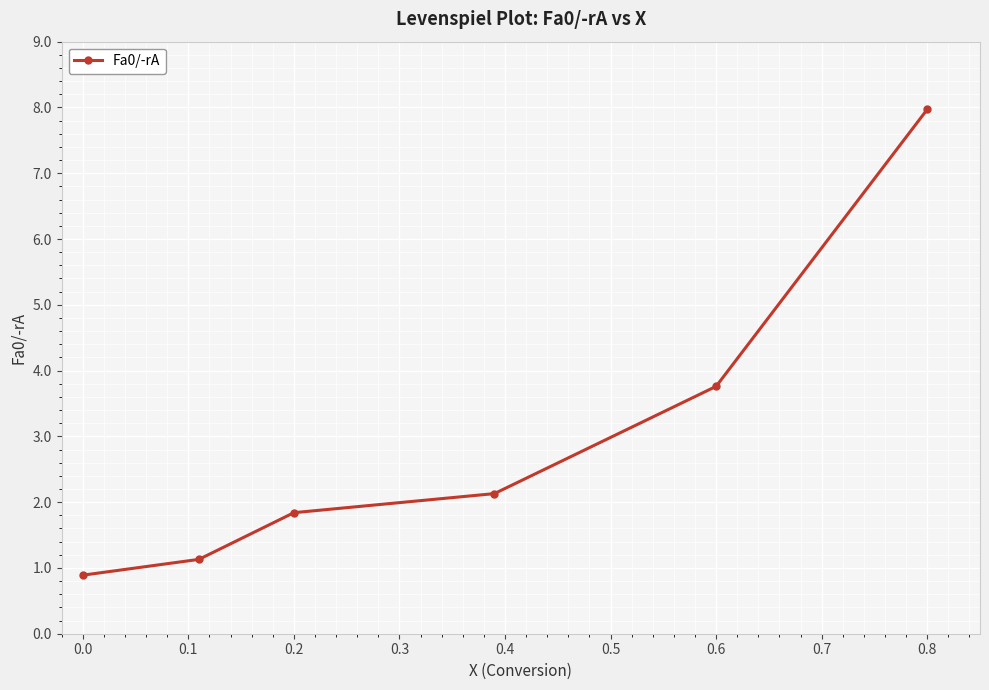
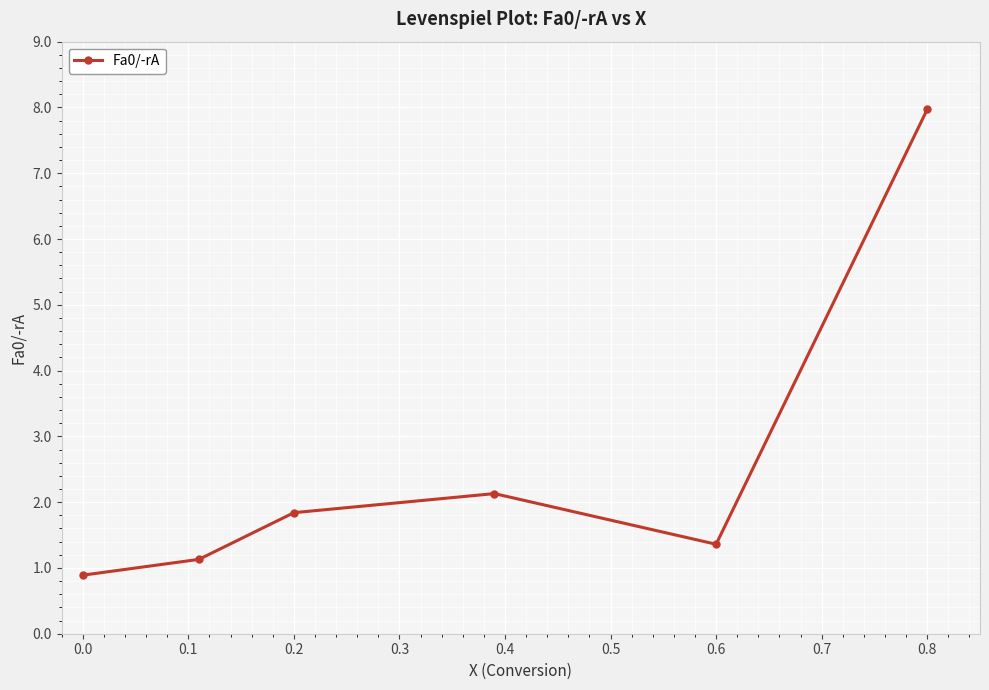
  {
    "0.0": 0.9,
    "0.2": 1.8,
-   "0.6": 3.8,
+   "0.6": 1.4,
    "0.8": 8.0
  }
